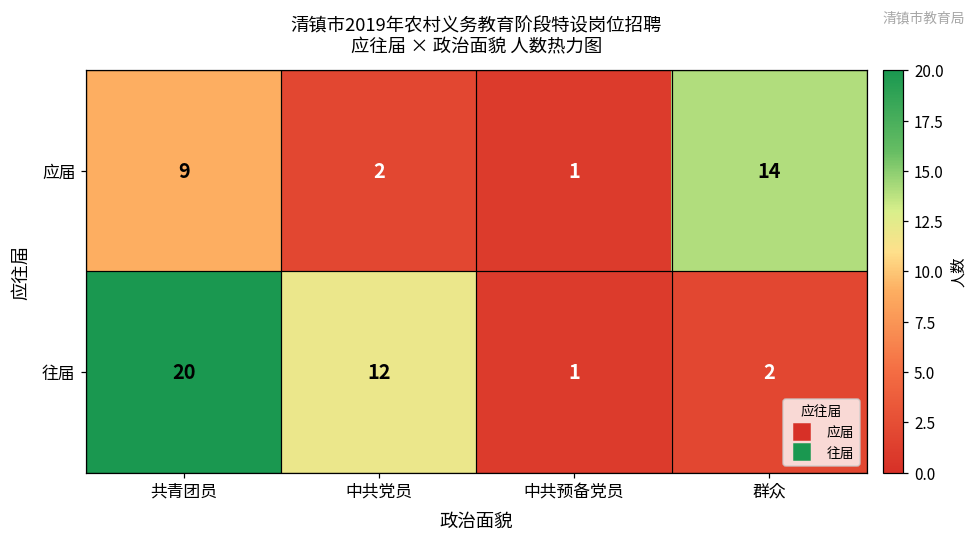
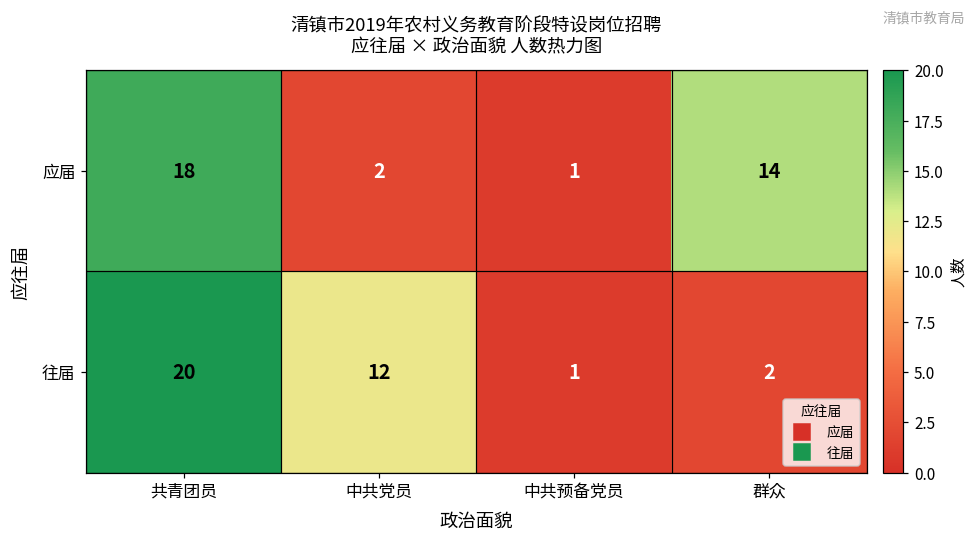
  {
    "应届": {
-     "共青团员": 9,
+     "共青团员": 18,
      "中共党员": 2,
      "中共预备党员": 1,
      "群众": 14
    },
    "往届": {
      "共青团员": 20,
      "中共党员": 12,
      "中共预备党员": 1,
      "群众": 2
    }
  }
